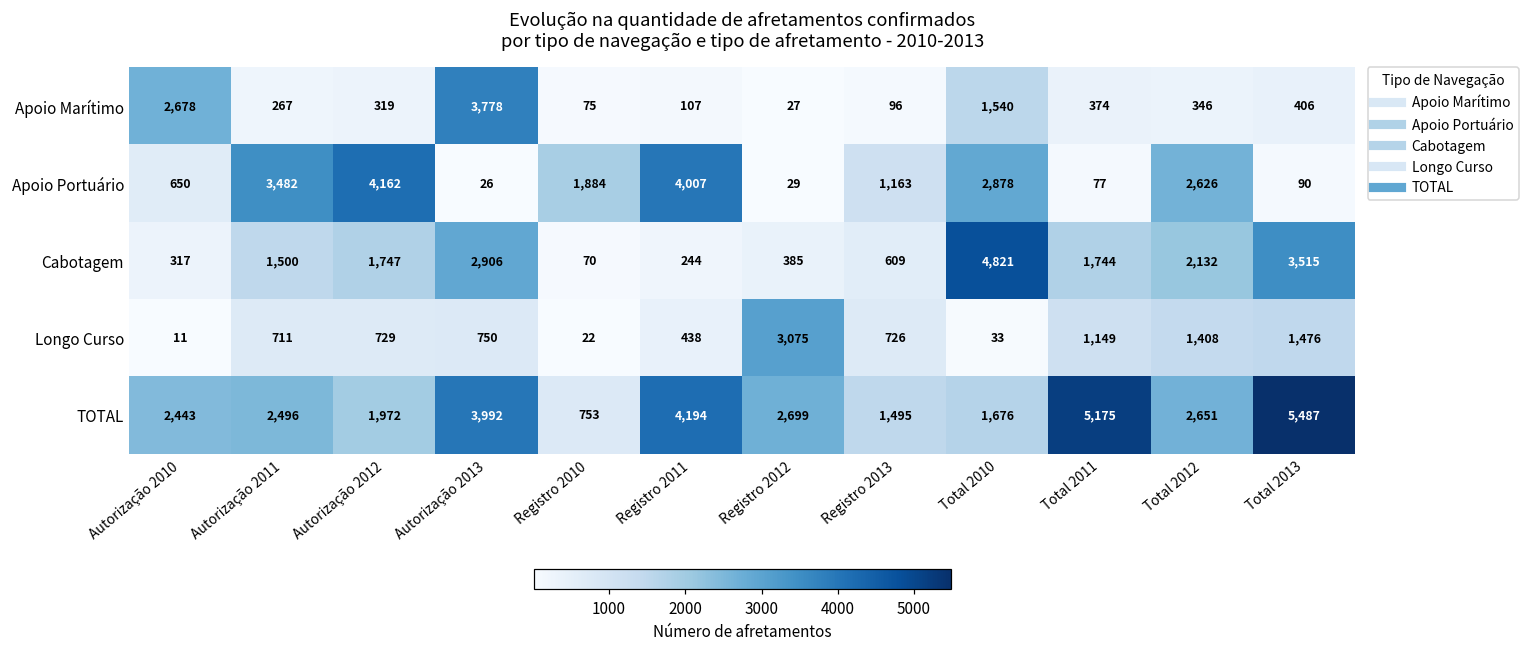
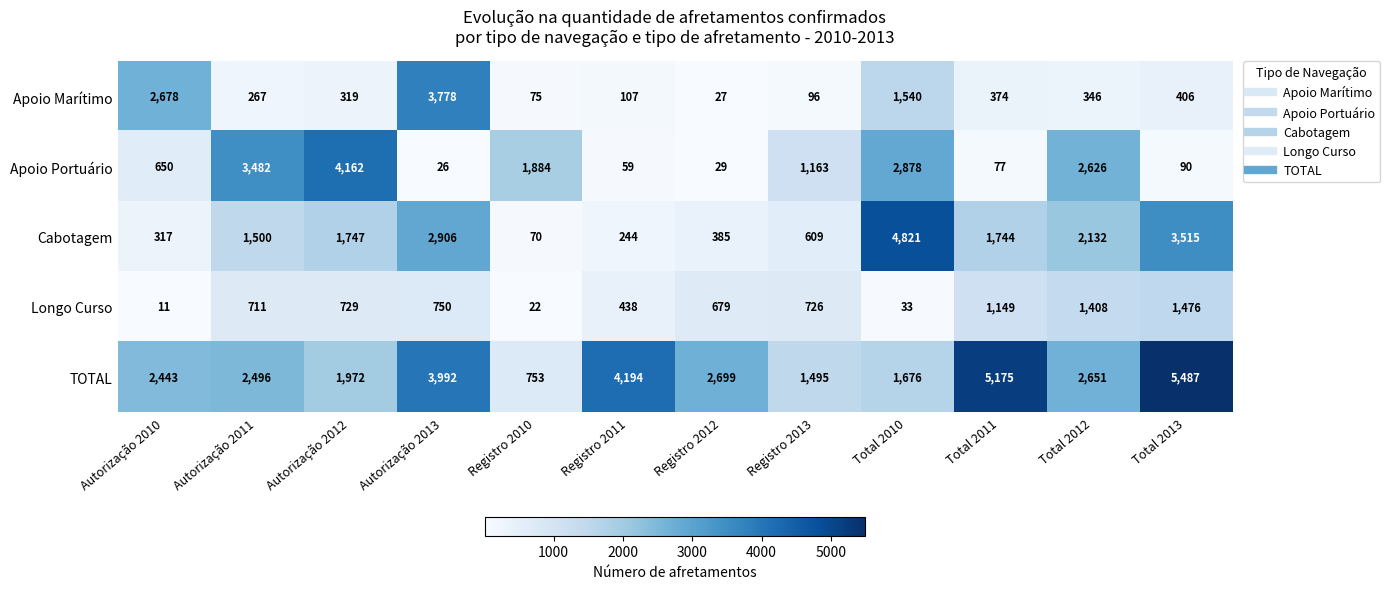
  {
    "Apoio Marítimo": {
      "Autorização 2010": "2,678",
      "Autorização 2011": "267",
      "Autorização 2012": "319",
      "Autorização 2013": "3,778",
      "Registro 2010": "75",
      "Registro 2011": "107",
      "Registro 2012": "27",
      "Registro 2013": "96",
      "Total 2010": "1,540",
      "Total 2011": "374",
      "Total 2012": "346",
      "Total 2013": "406"
    },
    "Apoio Portuário": {
      "Autorização 2010": "650",
      "Autorização 2011": "3,482",
      "Autorização 2012": "4,162",
      "Autorização 2013": "26",
      "Registro 2010": "1,884",
-     "Registro 2011": "4,007",
+     "Registro 2011": "59",
      "Registro 2012": "29",
      "Registro 2013": "1,163",
      "Total 2010": "2,878",
      "Total 2011": "77",
      "Total 2012": "2,626",
      "Total 2013": "90"
    },
    "Cabotagem": {
      "Autorização 2010": "317",
      "Autorização 2011": "1,500",
      "Autorização 2012": "1,747",
      "Autorização 2013": "2,906",
      "Registro 2010": "70",
      "Registro 2011": "244",
      "Registro 2012": "385",
      "Registro 2013": "609",
      "Total 2010": "4,821",
      "Total 2011": "1,744",
      "Total 2012": "2,132",
      "Total 2013": "3,515"
    },
    "Longo Curso": {
      "Autorização 2010": "11",
      "Autorização 2011": "711",
      "Autorização 2012": "729",
      "Autorização 2013": "750",
      "Registro 2010": "22",
      "Registro 2011": "438",
-     "Registro 2012": "3,075",
+     "Registro 2012": "679",
      "Registro 2013": "726",
      "Total 2010": "33",
      "Total 2011": "1,149",
      "Total 2012": "1,408",
      "Total 2013": "1,476"
    },
    "TOTAL": {
      "Autorização 2010": "2,443",
      "Autorização 2011": "2,496",
      "Autorização 2012": "1,972",
      "Autorização 2013": "3,992",
      "Registro 2010": "753",
      "Registro 2011": "4,194",
      "Registro 2012": "2,699",
      "Registro 2013": "1,495",
      "Total 2010": "1,676",
      "Total 2011": "5,175",
      "Total 2012": "2,651",
      "Total 2013": "5,487"
    }
  }
